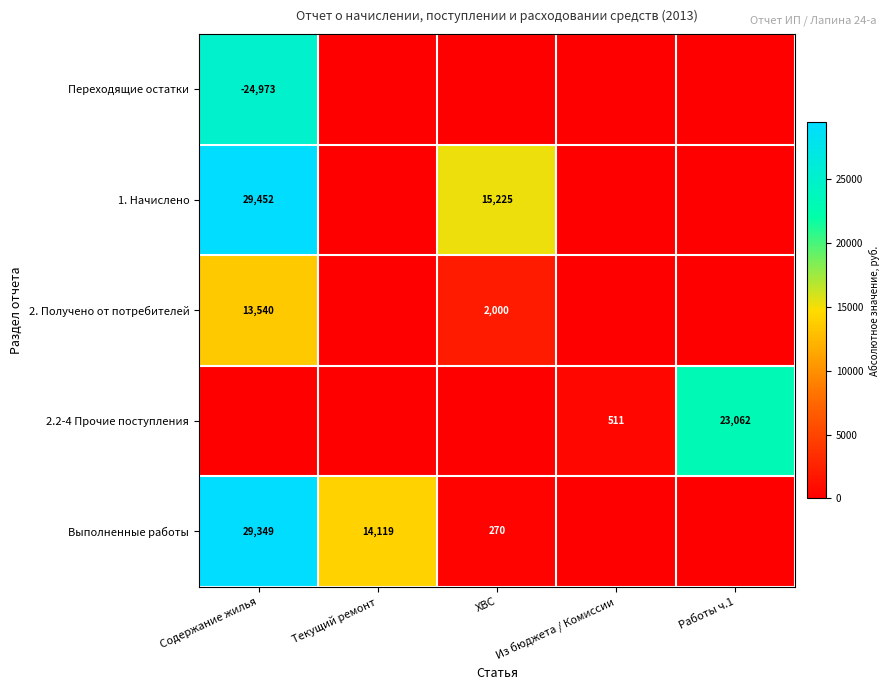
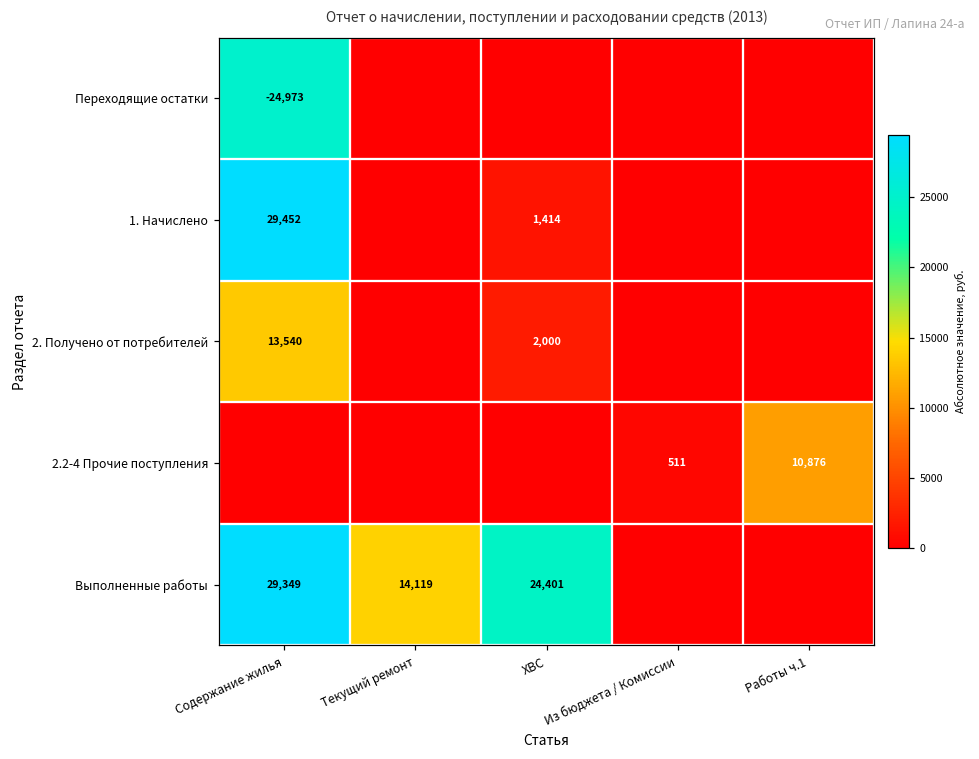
  {
    "Переходящие остатки": {
      "Содержание жилья": "-24,973"
    },
    "1. Начислено": {
      "Содержание жилья": "29,452",
-     "ХВС": "15,225"
+     "ХВС": "1,414"
    },
    "2. Получено от потребителей": {
      "Содержание жилья": "13,540",
      "ХВС": "2,000"
    },
    "2.2-4 Прочие поступления": {
      "Из бюджета / Комиссии": "511",
-     "Работы ч.1": "23,062"
+     "Работы ч.1": "10,876"
    },
    "Выполненные работы": {
      "Содержание жилья": "29,349",
      "Текущий ремонт": "14,119",
-     "ХВС": "270"
+     "ХВС": "24,401"
    }
  }
